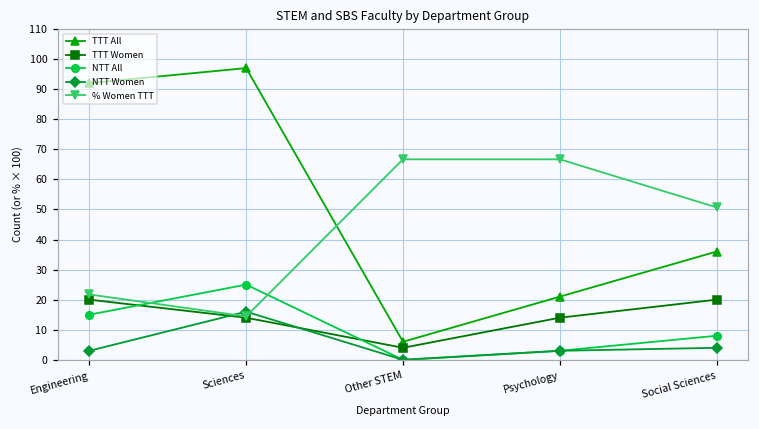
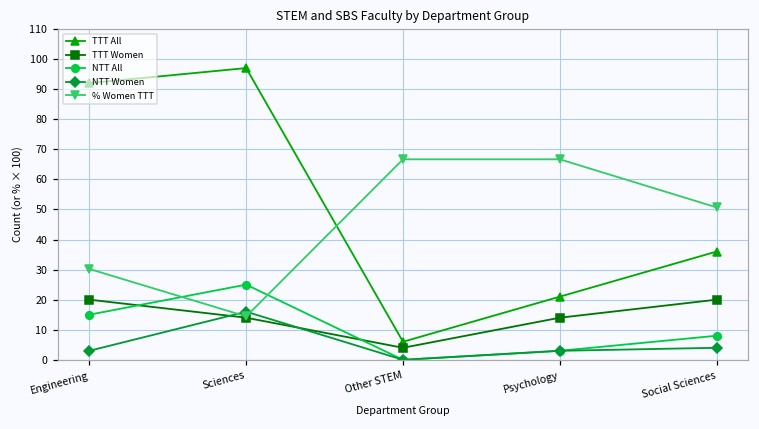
  {
    "% Women TTT": {
-     "Engineering": 22,
+     "Engineering": 30,
      "Other STEM": 67,
      "Psychology": 67,
      "Social Sciences": 51
    }
  }
